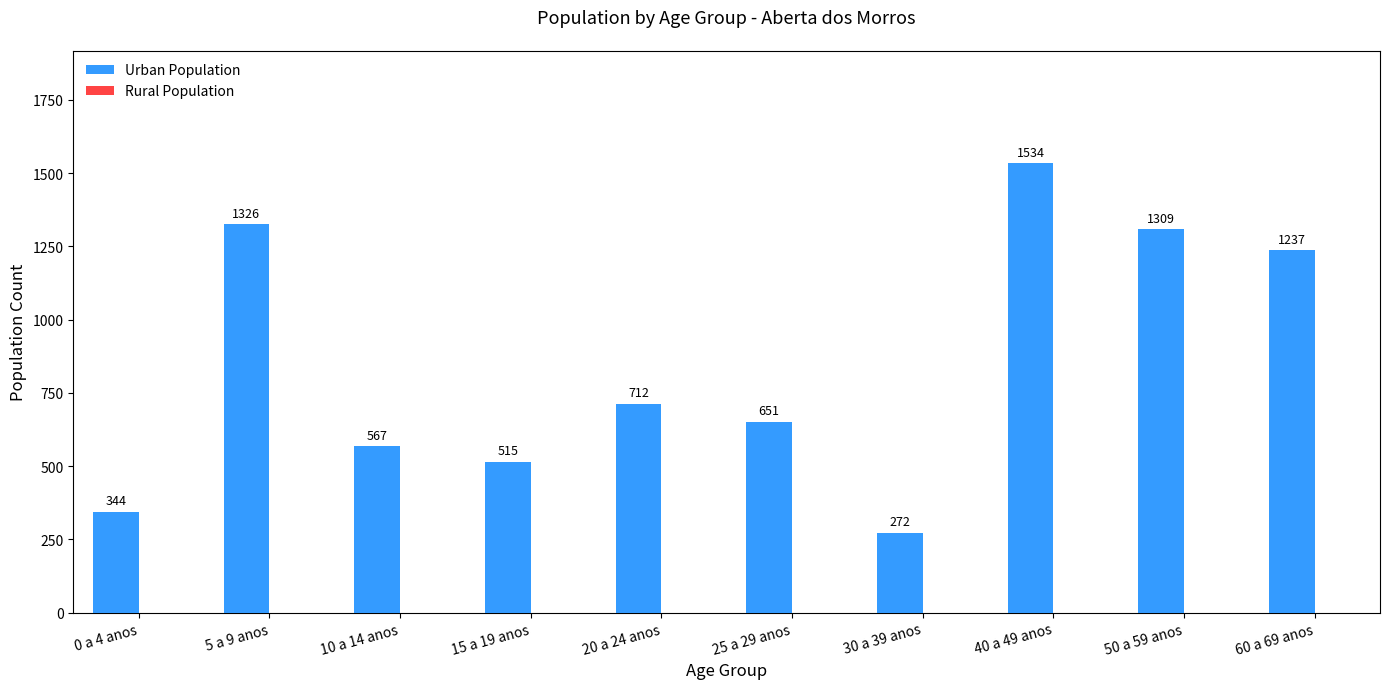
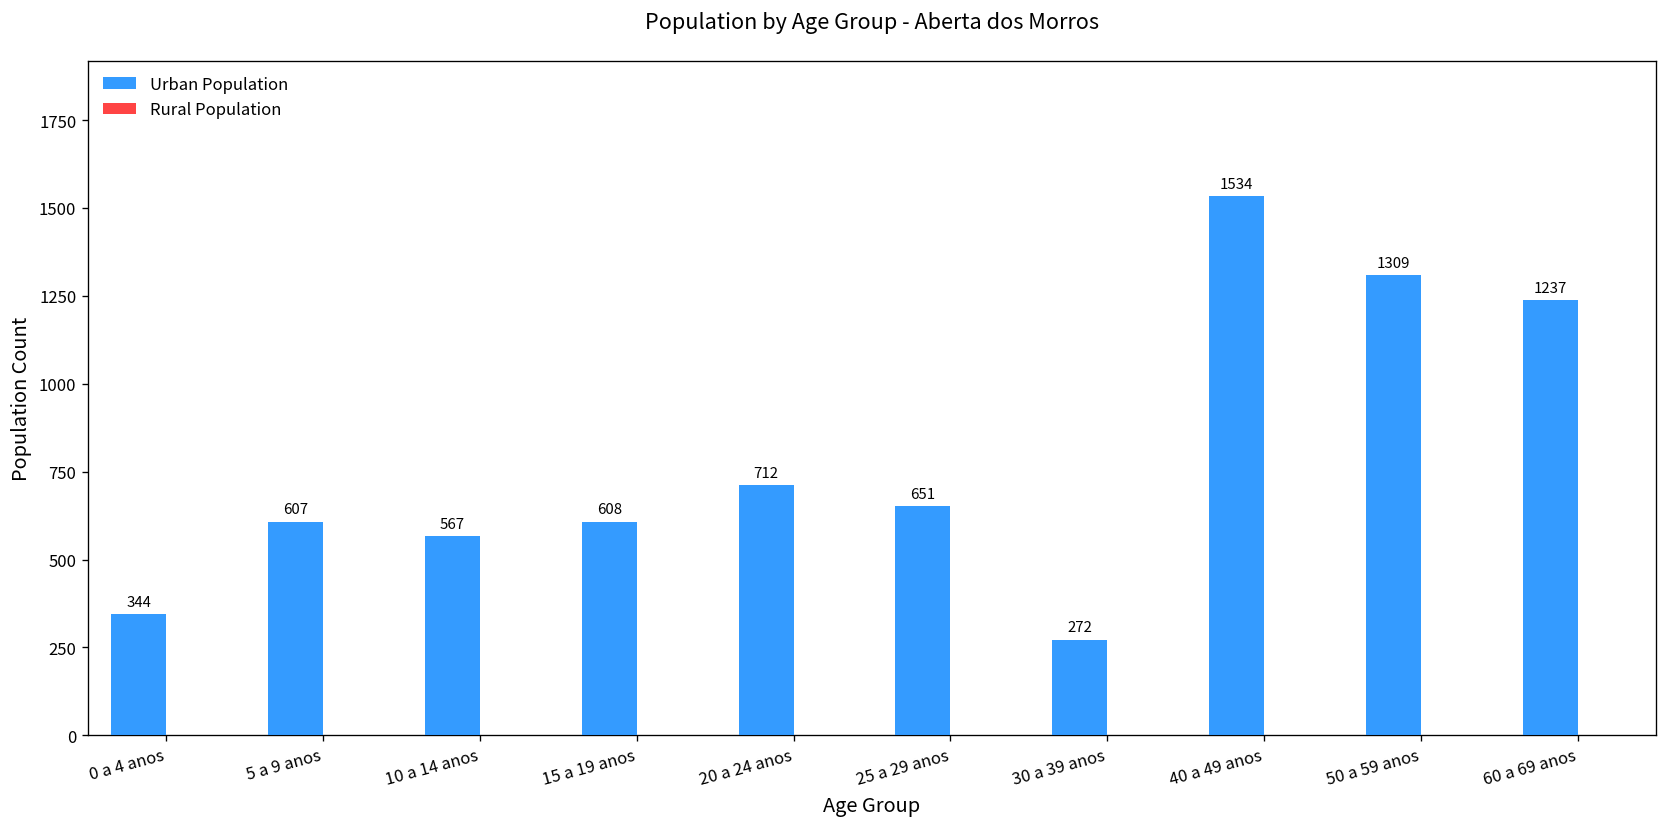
  {
    "Urban Population": {
      "0 a 4 anos": 344,
-     "5 a 9 anos": 1326,
+     "5 a 9 anos": 607,
      "10 a 14 anos": 567,
-     "15 a 19 anos": 515,
+     "15 a 19 anos": 608,
      "20 a 24 anos": 712,
      "25 a 29 anos": 651,
      "30 a 39 anos": 272,
      "40 a 49 anos": 1534,
      "50 a 59 anos": 1309,
      "60 a 69 anos": 1237
    },
    "Rural Population": {
      "0 a 4 anos": 0,
      "5 a 9 anos": 0,
      "10 a 14 anos": 0,
      "15 a 19 anos": 0,
      "20 a 24 anos": 0,
      "25 a 29 anos": 0,
      "30 a 39 anos": 0,
      "40 a 49 anos": 0,
      "50 a 59 anos": 0,
      "60 a 69 anos": 0
    }
  }
